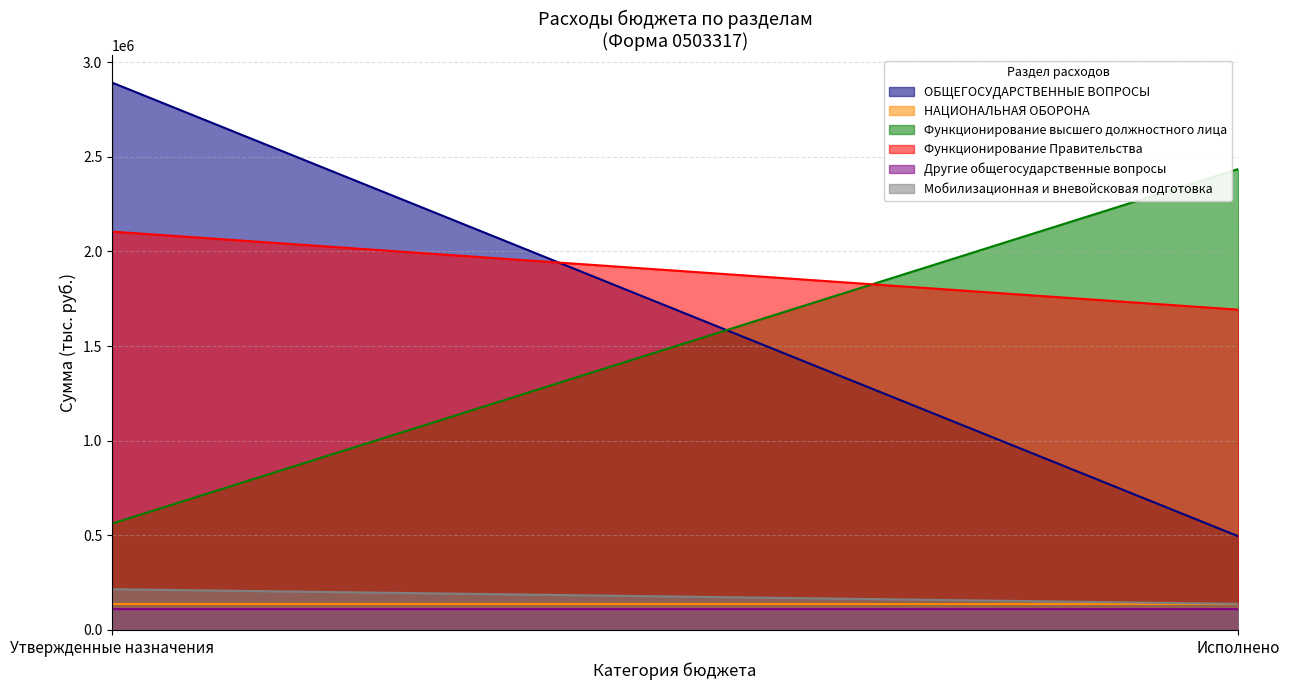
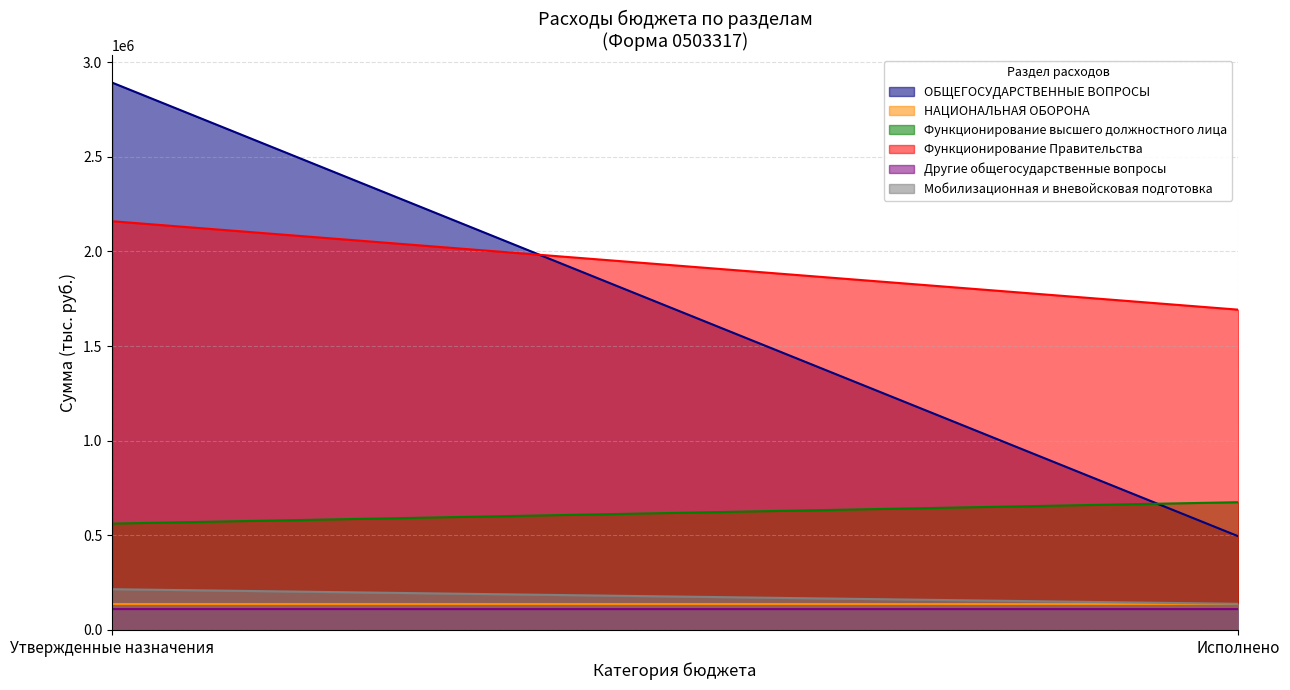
  {
    "ОБЩЕГОСУДАРСТВЕННЫЕ ВОПРОСЫ": {
      "Утвержденные назначения": 2890000,
      "Исполнено": 500000
    },
    "НАЦИОНАЛЬНАЯ ОБОРОНА": {
      "Утвержденные назначения": 140000
    },
    "Функционирование высшего должностного лица": {
      "Утвержденные назначения": 560000,
-     "Исполнено": 2440000
+     "Исполнено": 680000
    },
    "Функционирование Правительства": {
-     "Утвержденные назначения": 2110000,
+     "Утвержденные назначения": 2160000,
      "Исполнено": 1690000
    },
    "Другие общегосударственные вопросы": {
      "Утвержденные назначения": 110000,
      "Исполнено": 110000
    },
    "Мобилизационная и вневойсковая подготовка": {
      "Утвержденные назначения": 220000
    }
  }
